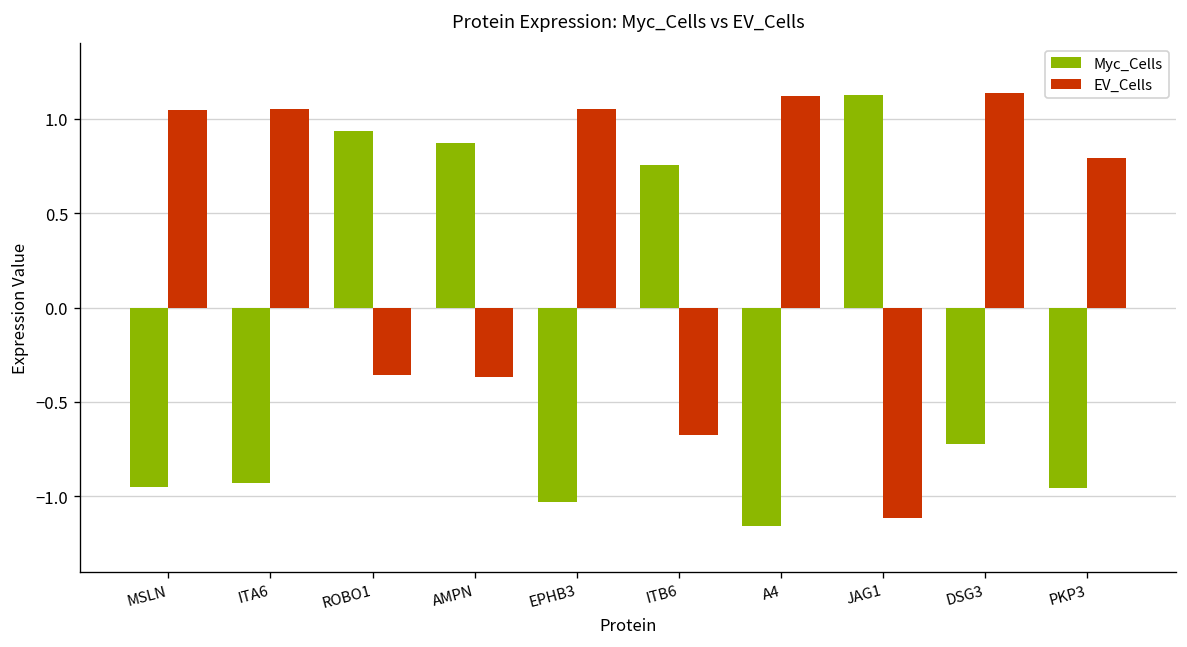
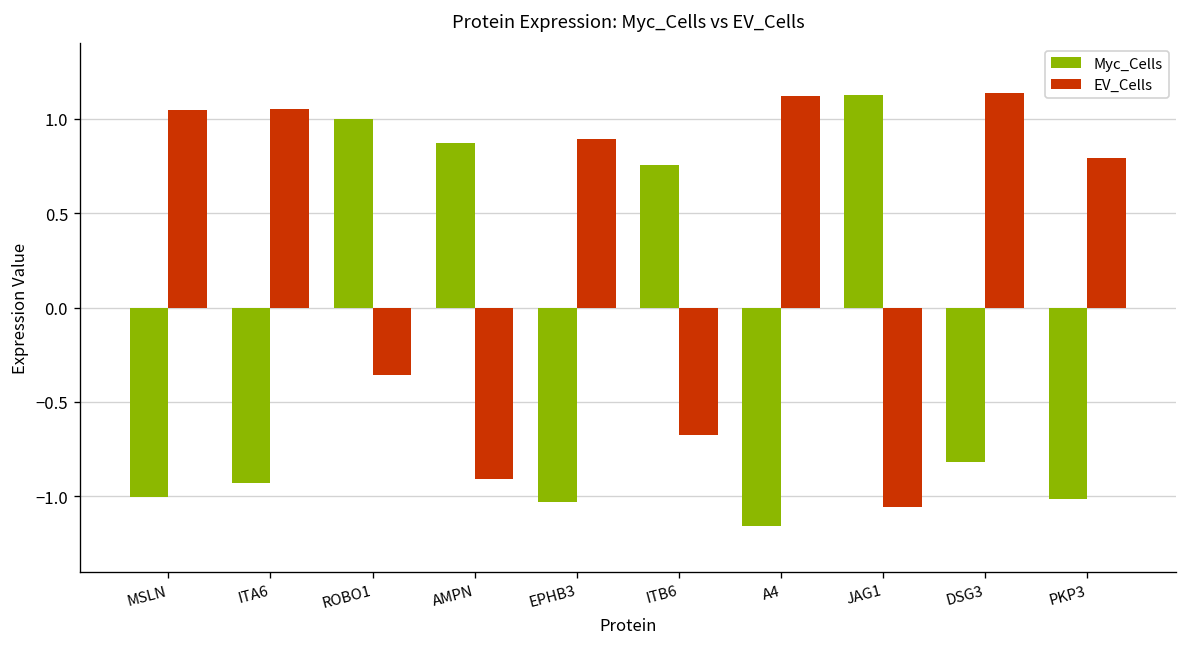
  {
    "Myc_Cells": {
-     "MSLN": -0.95,
+     "MSLN": -1.01,
      "ITA6": -0.93,
-     "ROBO1": 0.93,
+     "ROBO1": 1.00,
      "AMPN": 0.87,
      "EPHB3": -1.03,
      "ITB6": 0.75,
      "A4": -1.16,
      "JAG1": 1.12,
-     "DSG3": -0.72,
-     "PKP3": -0.95
+     "DSG3": -0.82,
+     "PKP3": -1.01
    },
    "EV_Cells": {
      "MSLN": 1.05,
      "ITA6": 1.05,
      "ROBO1": -0.36,
-     "AMPN": -0.37,
-     "EPHB3": 1.05,
+     "AMPN": -0.91,
+     "EPHB3": 0.89,
      "ITB6": -0.68,
      "A4": 1.12,
-     "JAG1": -1.11,
+     "JAG1": -1.06,
      "DSG3": 1.14,
      "PKP3": 0.79
    }
  }
